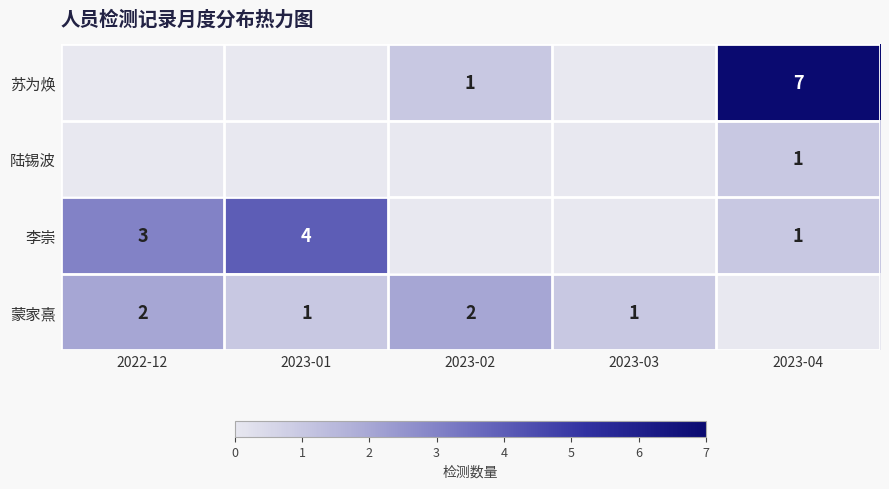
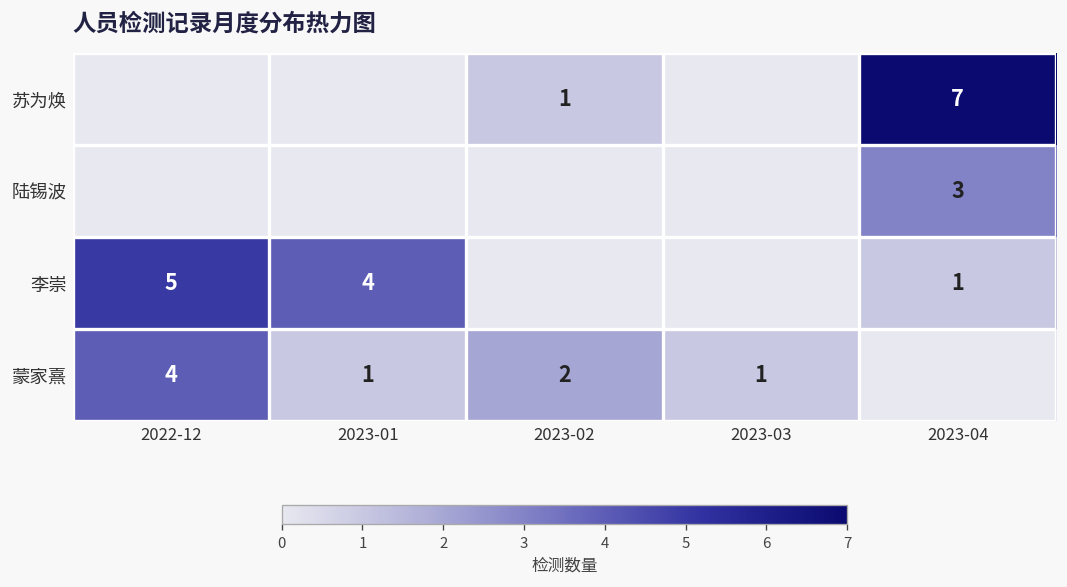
  {
    "苏为焕": {
      "2023-02": 1,
      "2023-04": 7
    },
    "陆锡波": {
-     "2023-04": 1
+     "2023-04": 3
    },
    "李崇": {
-     "2022-12": 3,
+     "2022-12": 5,
      "2023-01": 4,
      "2023-04": 1
    },
    "蒙家熹": {
-     "2022-12": 2,
+     "2022-12": 4,
      "2023-01": 1,
      "2023-02": 2,
      "2023-03": 1
    }
  }
